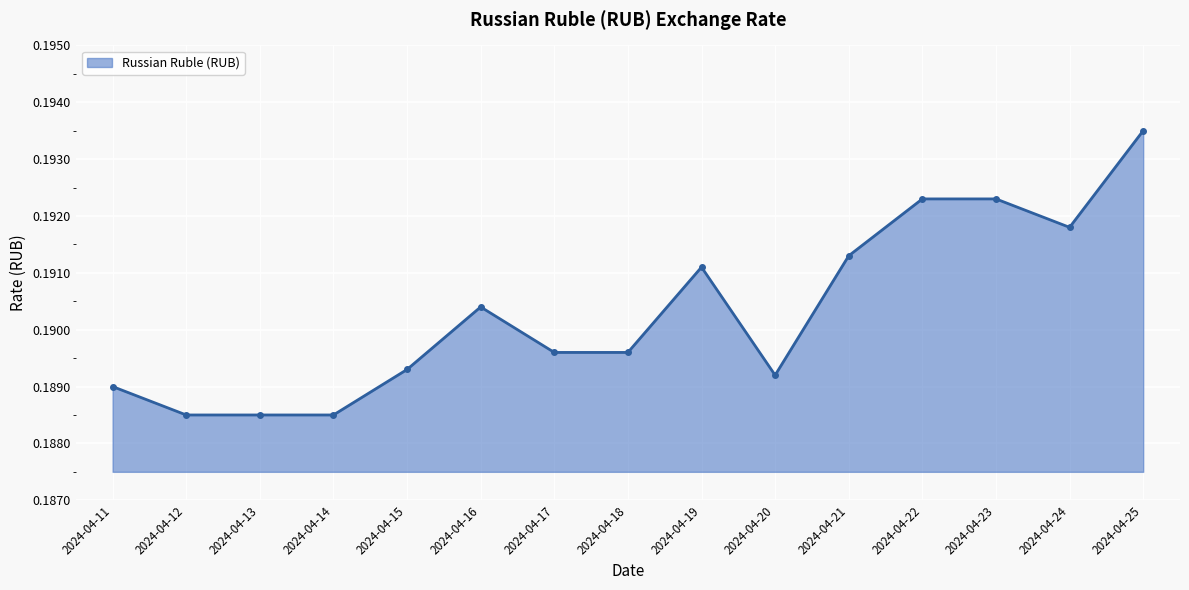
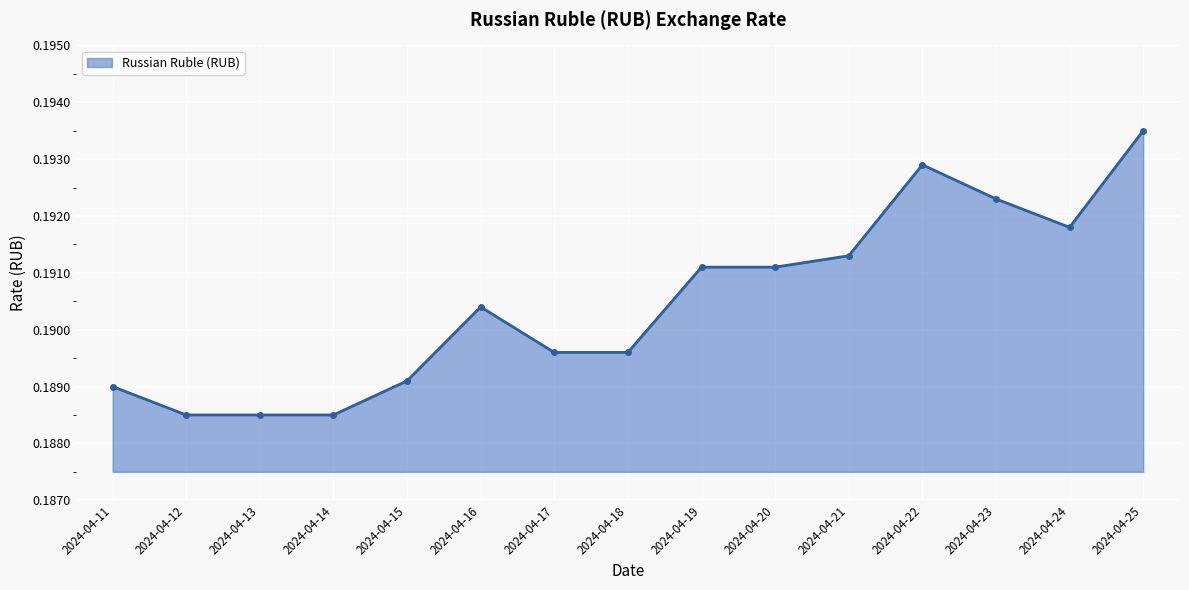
  {
    "2024-04-11": 0.1890,
    "2024-04-12": 0.1885,
    "2024-04-13": 0.1885,
    "2024-04-14": 0.1885,
-   "2024-04-15": 0.1893,
+   "2024-04-15": 0.1891,
    "2024-04-16": 0.1904,
    "2024-04-17": 0.1896,
    "2024-04-18": 0.1896,
    "2024-04-19": 0.1911,
-   "2024-04-20": 0.1892,
+   "2024-04-20": 0.1911,
    "2024-04-21": 0.1913,
-   "2024-04-22": 0.1923,
+   "2024-04-22": 0.1929,
    "2024-04-23": 0.1923,
    "2024-04-24": 0.1918,
    "2024-04-25": 0.1935
  }
